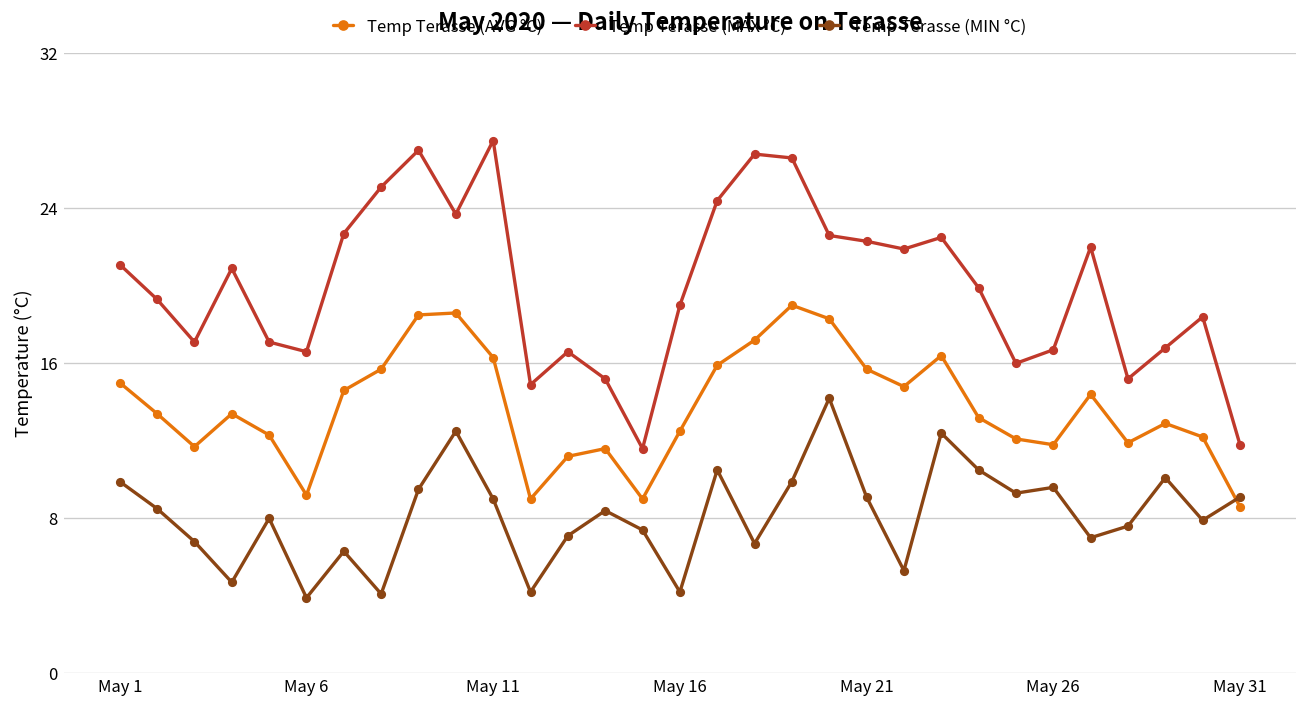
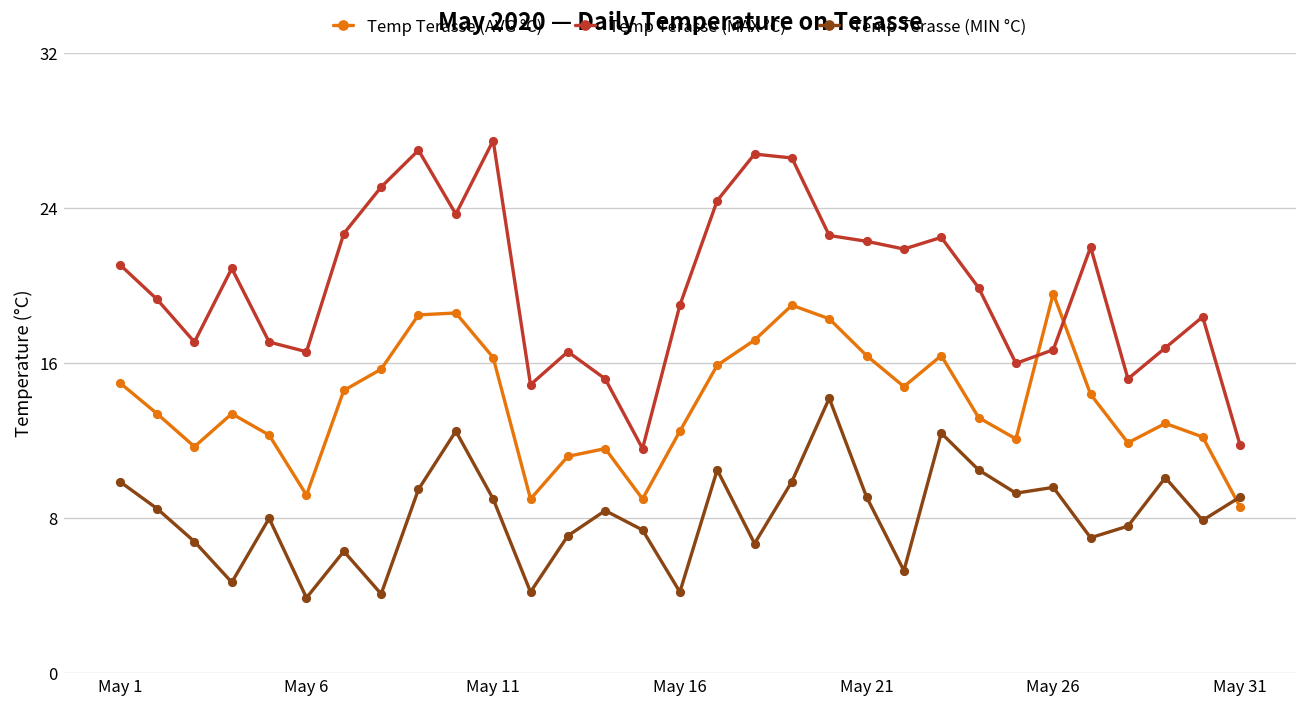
  {
    "Temp Terasse (AVG °C)": {
      "May 1": 15.0,
      "May 6": 9.2,
      "May 11": 16.3,
      "May 16": 12.5,
-     "May 21": 15.7,
-     "May 26": 11.8,
+     "May 21": 16.4,
+     "May 26": 19.6,
      "May 31": 8.6
    }
  }
